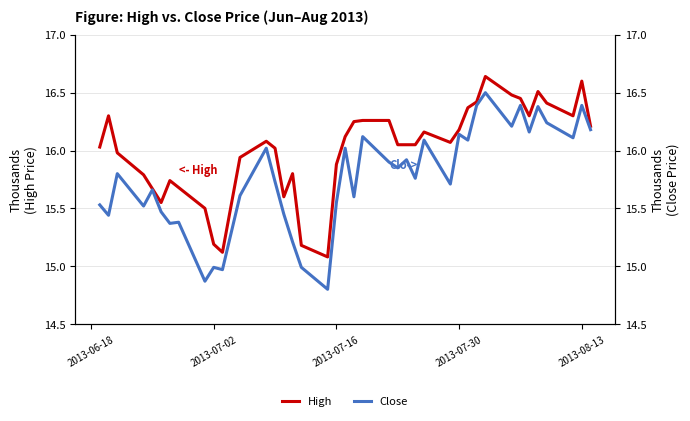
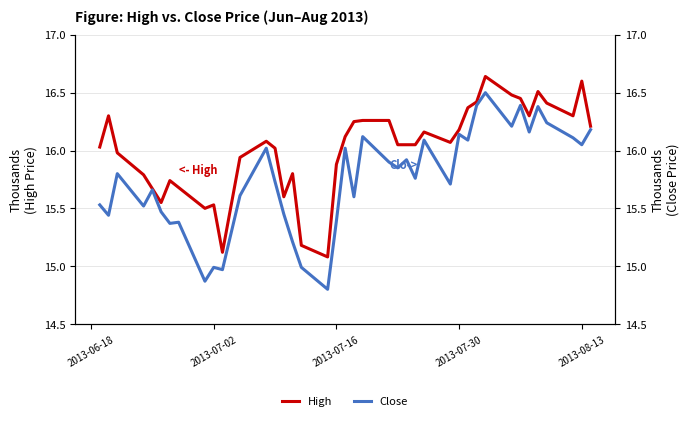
  {
    "High": {
-     "2013-07-02": 15.19,
+     "2013-07-02": 15.53,
      "2013-07-16": 15.88,
      "2013-07-30": 16.18,
      "2013-08-13": 16.60
    },
    "Close": {
      "2013-07-02": 14.99,
-     "2013-07-16": 15.55,
+     "2013-07-16": 15.39,
      "2013-07-30": 16.14,
-     "2013-08-13": 16.39
+     "2013-08-13": 16.05
    }
  }
